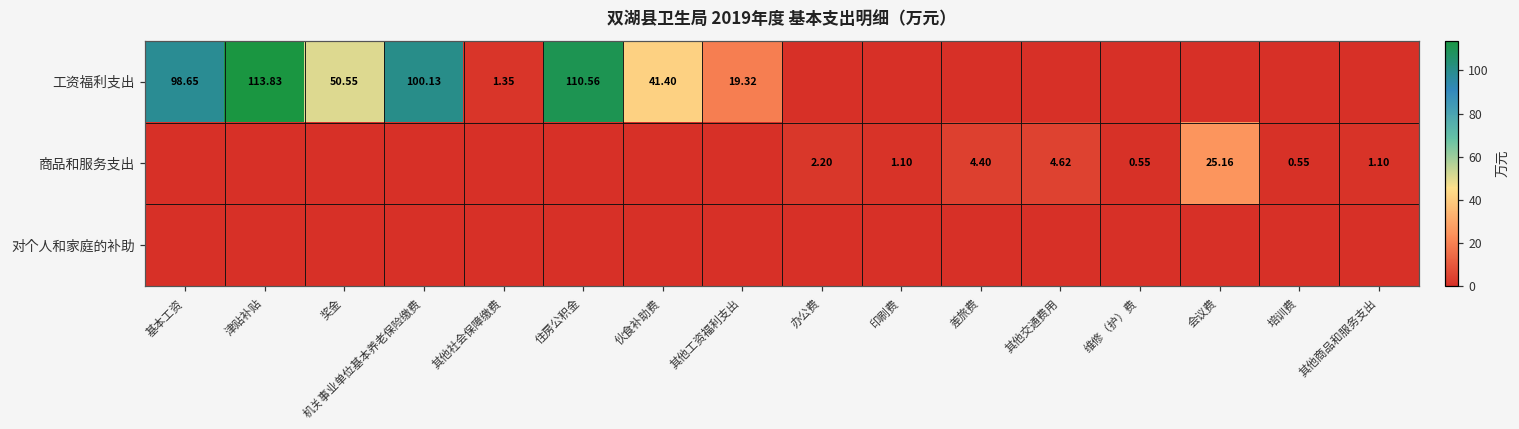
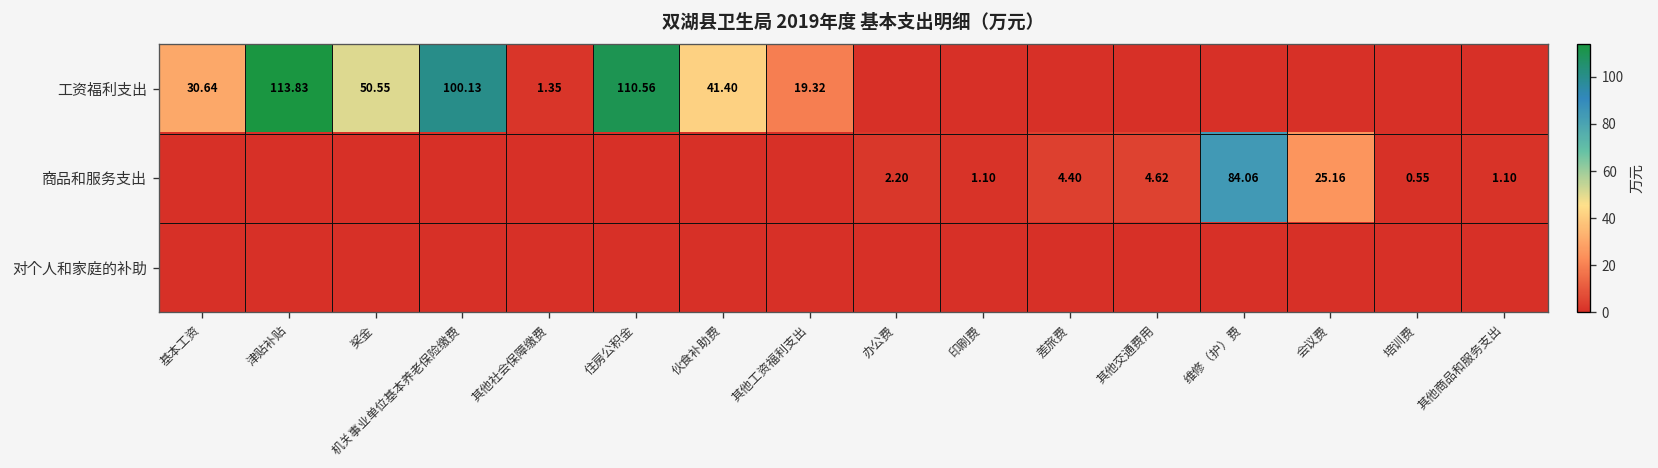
  {
    "工资福利支出": {
-     "基本工资": 98.65,
+     "基本工资": 30.64,
      "津贴补贴": 113.83,
      "奖金": 50.55,
      "机关事业单位基本养老保险缴费": 100.13,
      "其他社会保障缴费": 1.35,
      "住房公积金": 110.56,
      "伙食补助费": 41.40,
      "其他工资福利支出": 19.32
    },
    "商品和服务支出": {
      "办公费": 2.20,
      "印刷费": 1.10,
      "差旅费": 4.40,
      "其他交通费用": 4.62,
-     "维修（护）费": 0.55,
+     "维修（护）费": 84.06,
      "会议费": 25.16,
      "培训费": 0.55,
      "其他商品和服务支出": 1.10
    }
  }
